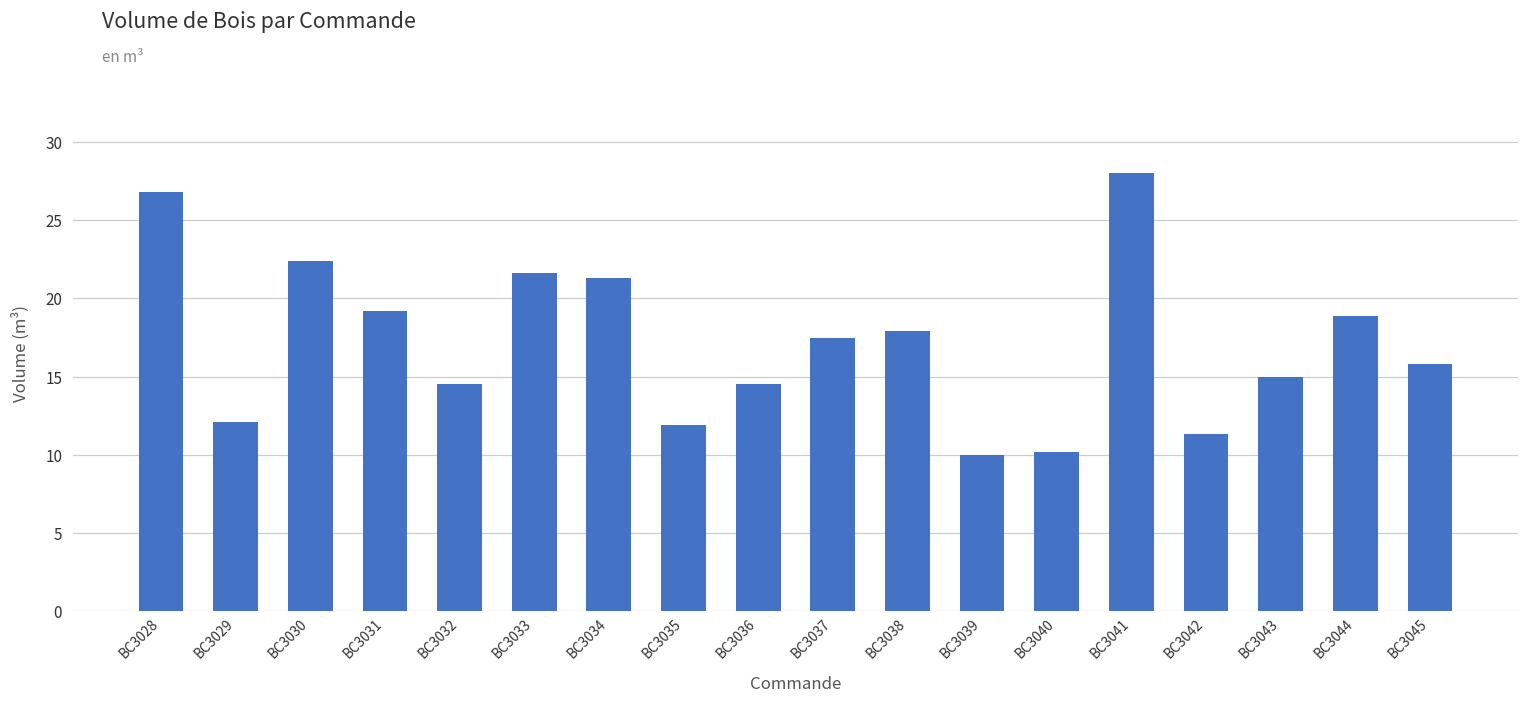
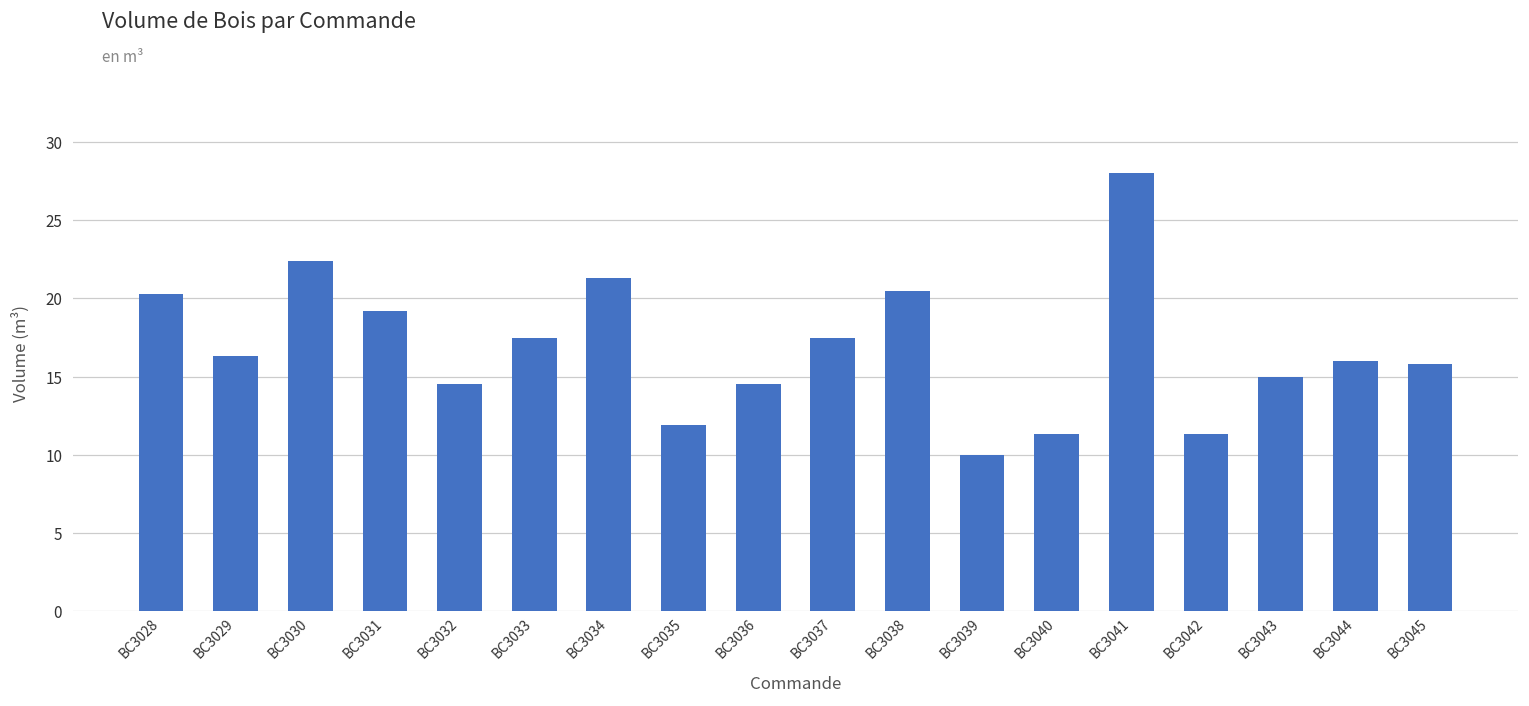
  {
-   "BC3028": 26.8,
-   "BC3029": 12.1,
+   "BC3028": 20.3,
+   "BC3029": 16.3,
    "BC3030": 22.4,
    "BC3031": 19.2,
    "BC3032": 14.5,
-   "BC3033": 21.6,
+   "BC3033": 17.5,
    "BC3034": 21.3,
    "BC3035": 11.9,
    "BC3036": 14.5,
    "BC3037": 17.5,
-   "BC3038": 17.9,
+   "BC3038": 20.5,
    "BC3039": 10.0,
-   "BC3040": 10.2,
+   "BC3040": 11.3,
    "BC3041": 28.0,
    "BC3042": 11.3,
    "BC3043": 15.0,
-   "BC3044": 18.9,
+   "BC3044": 16.0,
    "BC3045": 15.8
  }
